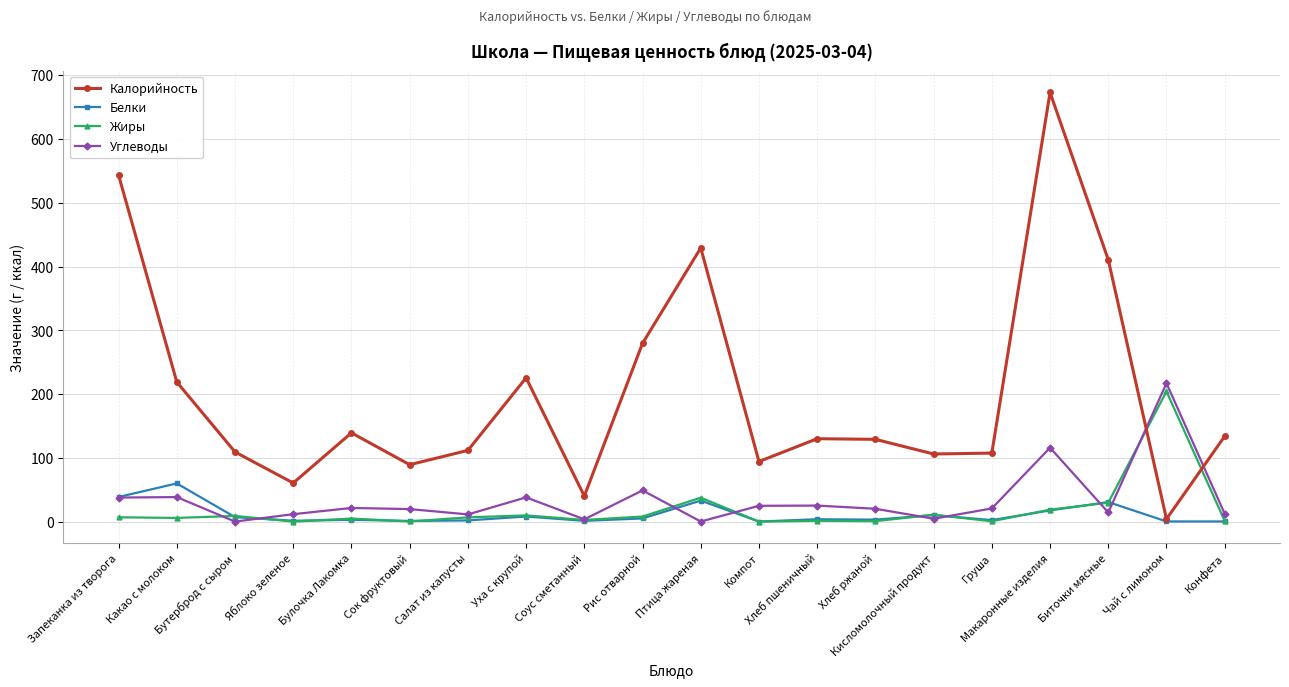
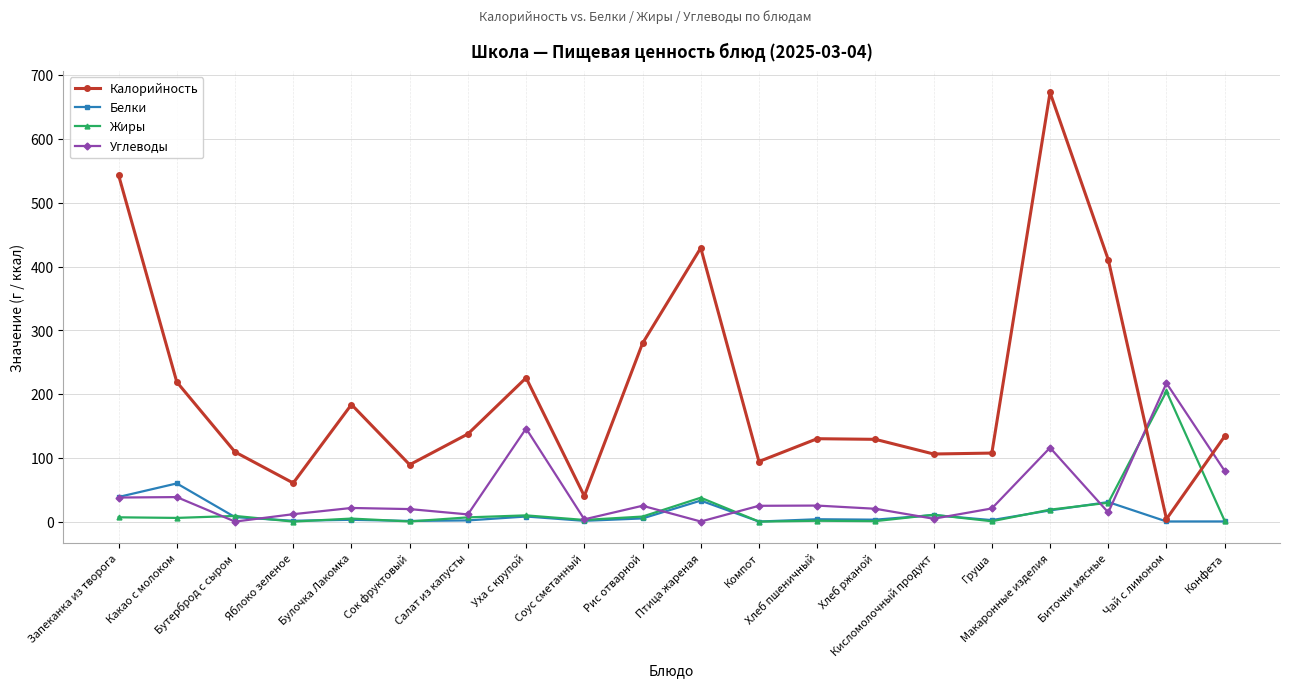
  {
    "Калорийность": {
      "Запеканка из творога": 540,
      "Какао с молоком": 220,
      "Бутерброд с сыром": 110,
      "Яблоко зеленое": 60,
-     "Булочка Лакомка": 140,
+     "Булочка Лакомка": 180,
      "Сок фруктовый": 90,
-     "Салат из капусты": 110,
+     "Салат из капусты": 140,
      "Уха с крупой": 230,
      "Соус сметанный": 40,
      "Рис отварной": 280,
      "Птица жареная": 430,
      "Компот": 90,
      "Хлеб пшеничный": 130,
      "Хлеб ржаной": 130,
      "Кисломолочный продукт": 110,
      "Груша": 110,
      "Макаронные изделия": 670,
      "Биточки мясные": 410,
      "Конфета": 130
    },
    "Белки": {
      "Какао с молоком": 60,
      "Салат из капусты": 0,
      "Птица жареная": 30
    },
    "Жиры": {
      "Запеканка из творога": 10,
      "Какао с молоком": 10,
      "Салат из капусты": 10,
      "Птица жареная": 40,
      "Чай с лимоном": 200
    },
    "Углеводы": {
      "Какао с молоком": 40,
      "Бутерброд с сыром": 0,
      "Яблоко зеленое": 10,
      "Булочка Лакомка": 20,
      "Сок фруктовый": 20,
      "Салат из капусты": 10,
-     "Уха с крупой": 40,
-     "Рис отварной": 50,
+     "Уха с крупой": 150,
+     "Рис отварной": 20,
      "Птица жареная": 0,
      "Компот": 20,
      "Хлеб пшеничный": 30,
      "Хлеб ржаной": 20,
      "Кисломолочный продукт": 0,
      "Груша": 20,
      "Макаронные изделия": 120,
      "Биточки мясные": 10,
      "Чай с лимоном": 220,
-     "Конфета": 10
+     "Конфета": 80
    }
  }
